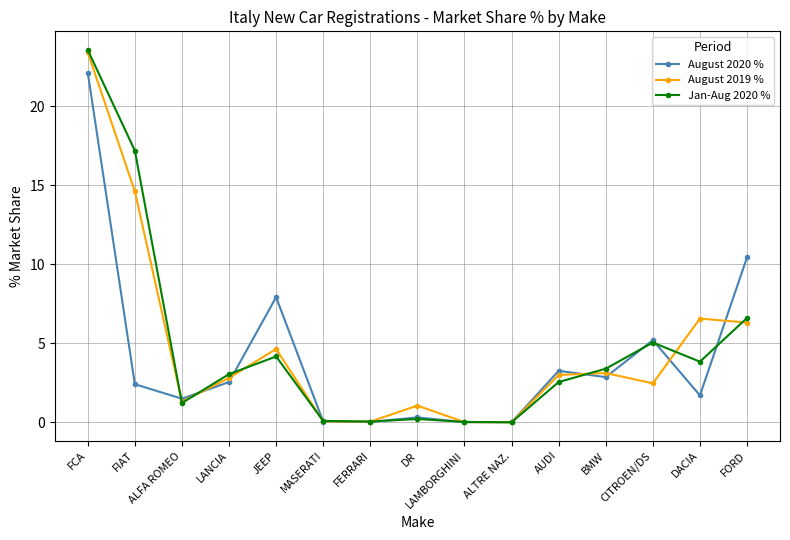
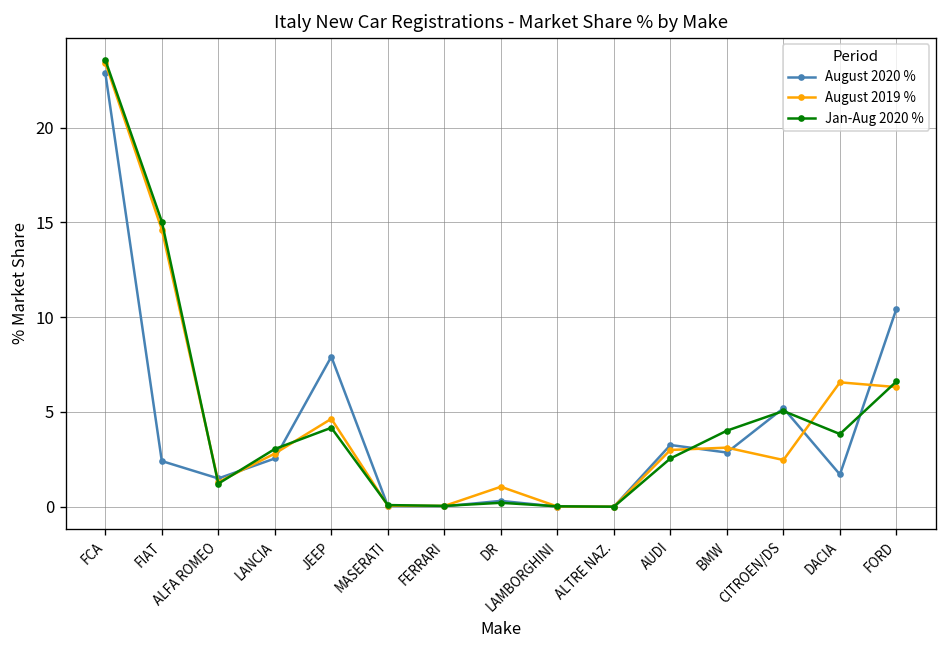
  {
    "August 2020 %": {
-     "FCA": 22.1,
+     "FCA": 22.9,
      "FIAT": 2.4,
      "ALFA ROMEO": 1.5,
      "LANCIA": 2.5,
      "JEEP": 7.9,
      "AUDI": 3.3,
      "BMW": 2.9,
      "DACIA": 1.7,
      "FORD": 10.4
    },
    "August 2019 %": {
      "FIAT": 14.6,
      "LANCIA": 2.8,
      "JEEP": 4.6,
      "DR": 1.1,
      "AUDI": 3.0,
      "BMW": 3.1,
      "CITROEN/DS": 2.5,
      "DACIA": 6.6,
      "FORD": 6.3
    },
    "Jan-Aug 2020 %": {
-     "FIAT": 17.2,
+     "FIAT": 15.0,
      "LANCIA": 3.0,
      "JEEP": 4.2,
      "AUDI": 2.5,
-     "BMW": 3.4,
+     "BMW": 4.0,
      "DACIA": 3.8,
      "FORD": 6.6
    }
  }
